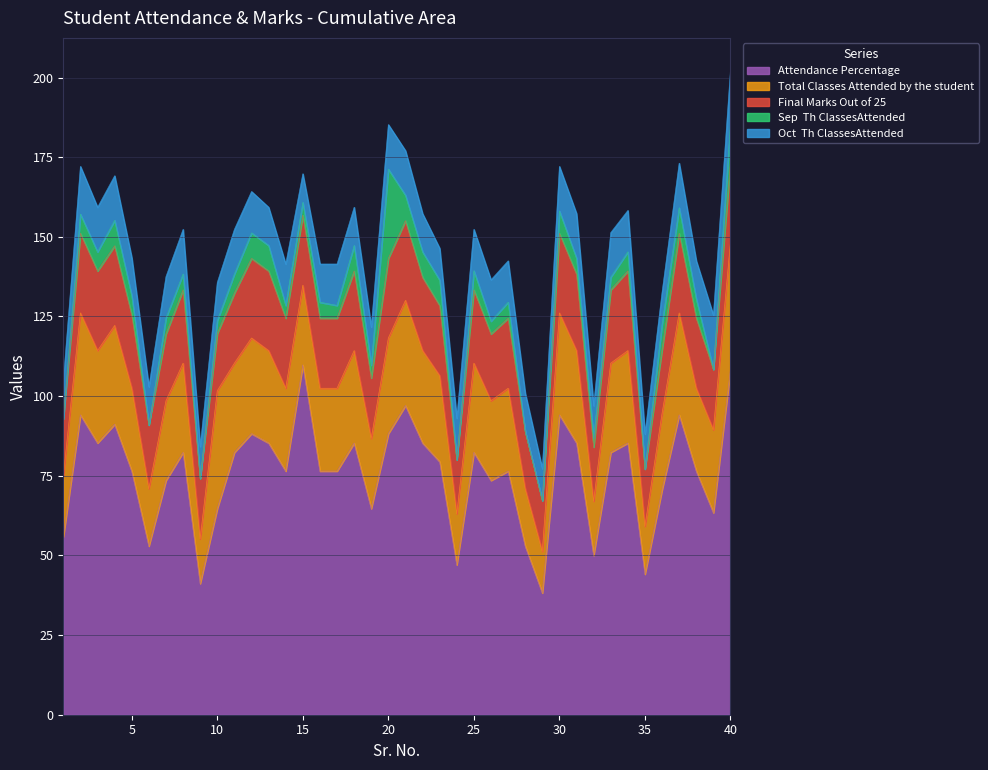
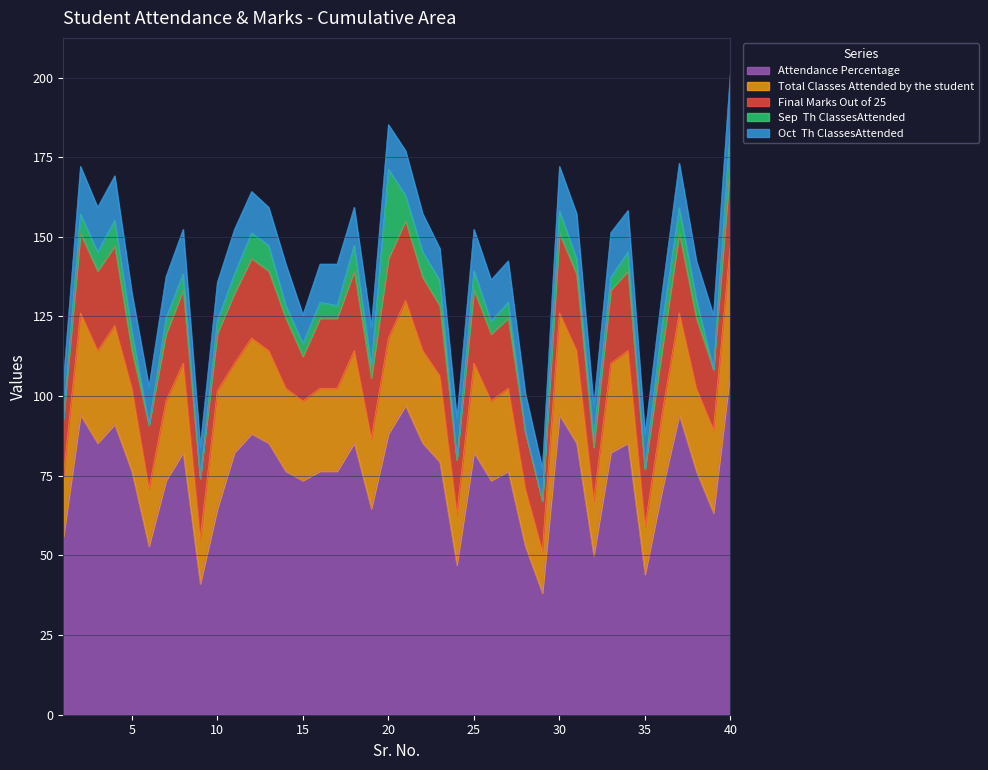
  {
    "Attendance Percentage": {
      "5": 76,
      "10": 65,
-     "15": 110,
+     "15": 74,
      "20": 88,
      "25": 82,
      "30": 94,
      "35": 44,
      "40": 108
    },
    "Total Classes Attended by the student": {
      "5": 26,
      "10": 37,
      "15": 25,
      "20": 30,
      "25": 28,
      "30": 32,
      "35": 15,
      "40": 40
    },
    "Final Marks Out of 25": {
-     "5": 23,
+     "5": 12,
      "10": 18,
-     "15": 22,
+     "15": 14,
      "20": 25,
      "25": 23,
      "30": 25,
      "40": 25
    },
    "Sep Th ClassesAttended": {
      "5": 6,
      "10": 4,
      "15": 4,
      "20": 28,
      "25": 6,
      "30": 7,
      "40": 12
    },
    "Oct Th ClassesAttended": {
      "5": 12,
      "10": 12,
      "15": 9,
      "20": 14,
      "25": 13,
      "30": 14,
      "35": 11,
      "40": 17
    }
  }
